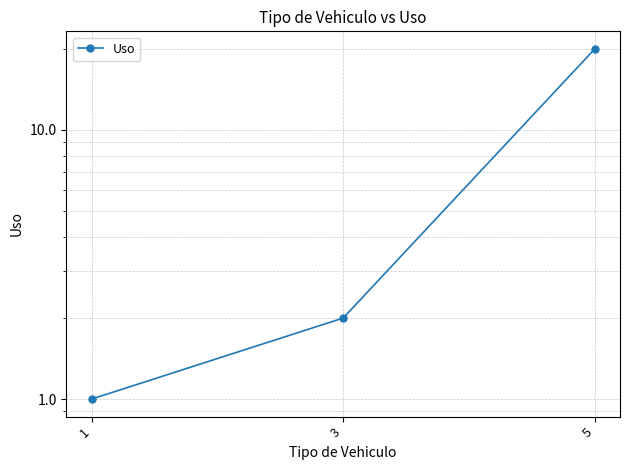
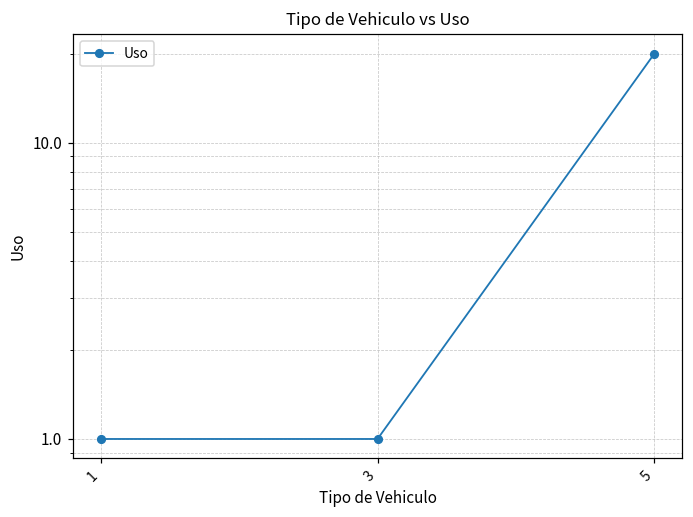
  {
    "1": 1,
-   "3": 2,
+   "3": 1,
    "5": 20
  }
